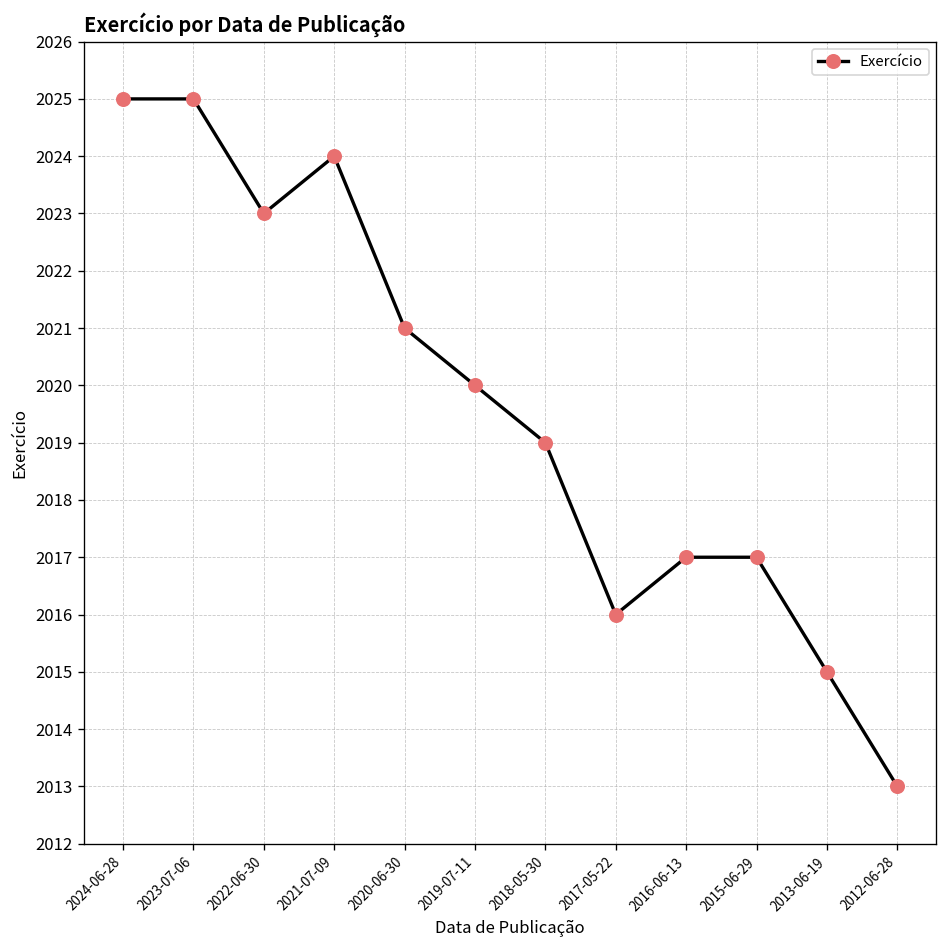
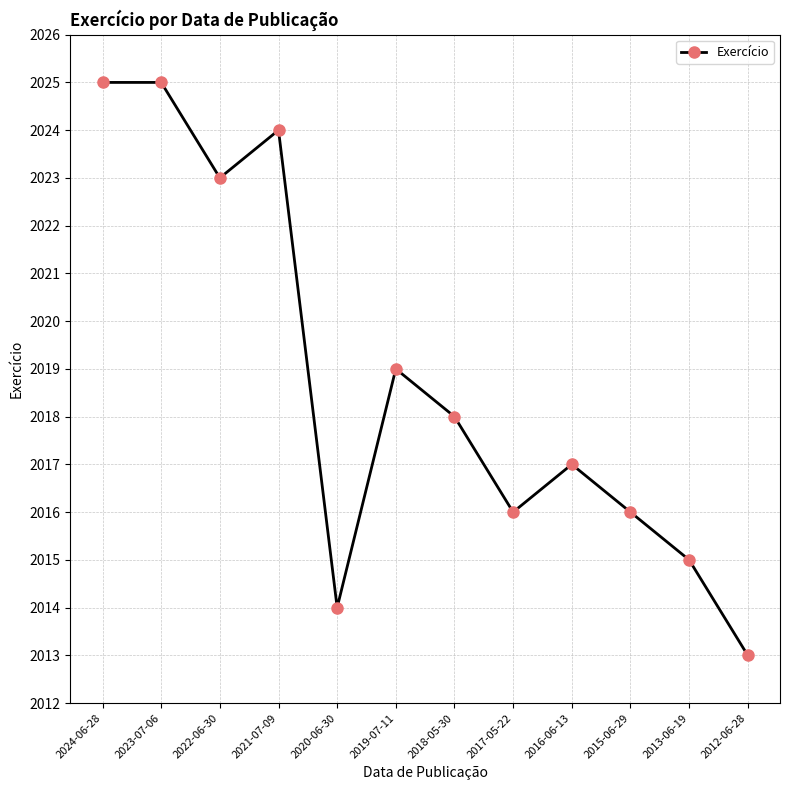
  {
    "2024-06-28": 2025,
    "2023-07-06": 2025,
    "2022-06-30": 2023,
    "2021-07-09": 2024,
-   "2020-06-30": 2021,
-   "2019-07-11": 2020,
-   "2018-05-30": 2019,
+   "2020-06-30": 2014,
+   "2019-07-11": 2019,
+   "2018-05-30": 2018,
    "2017-05-22": 2016,
    "2016-06-13": 2017,
-   "2015-06-29": 2017,
+   "2015-06-29": 2016,
    "2013-06-19": 2015,
    "2012-06-28": 2013
  }
